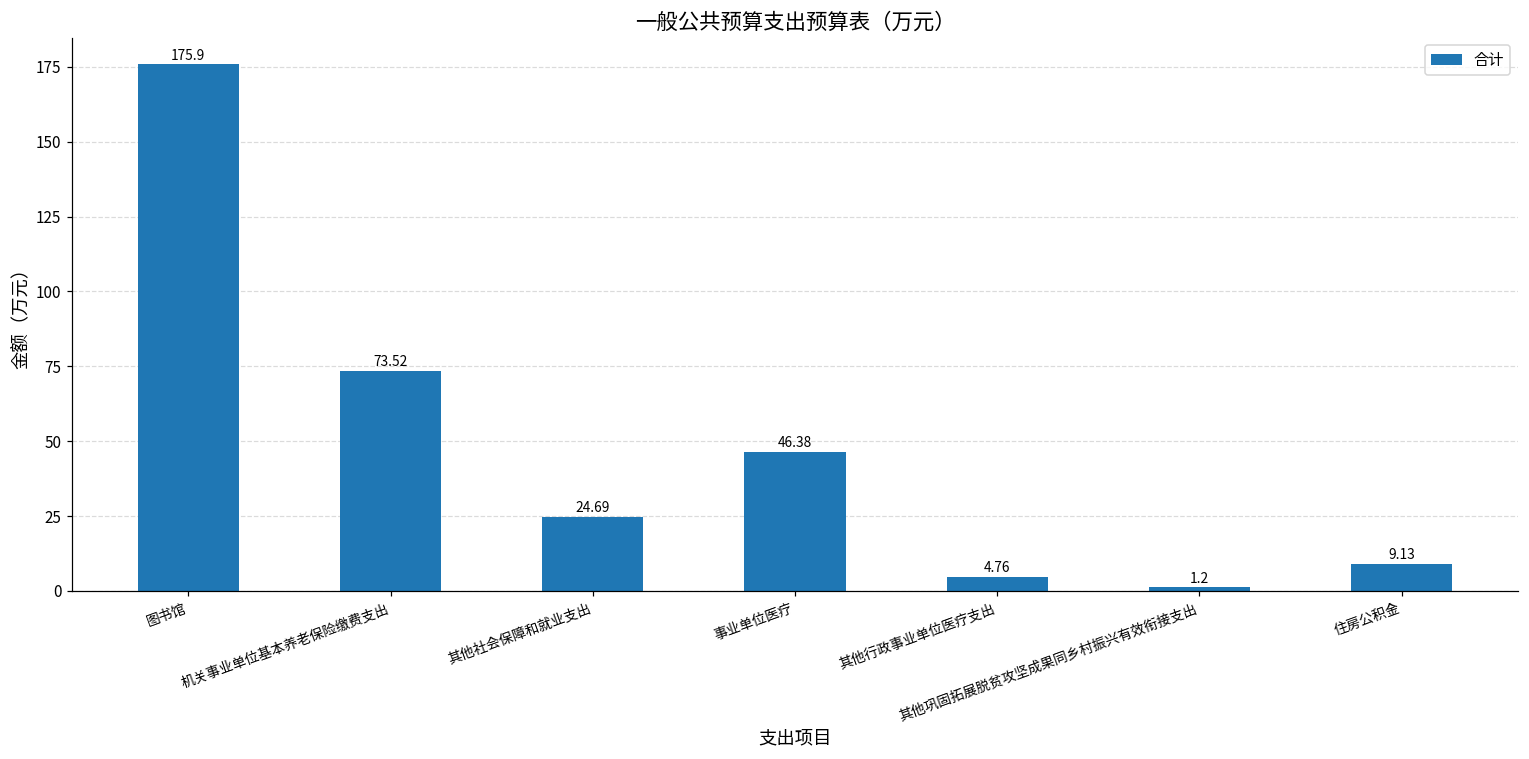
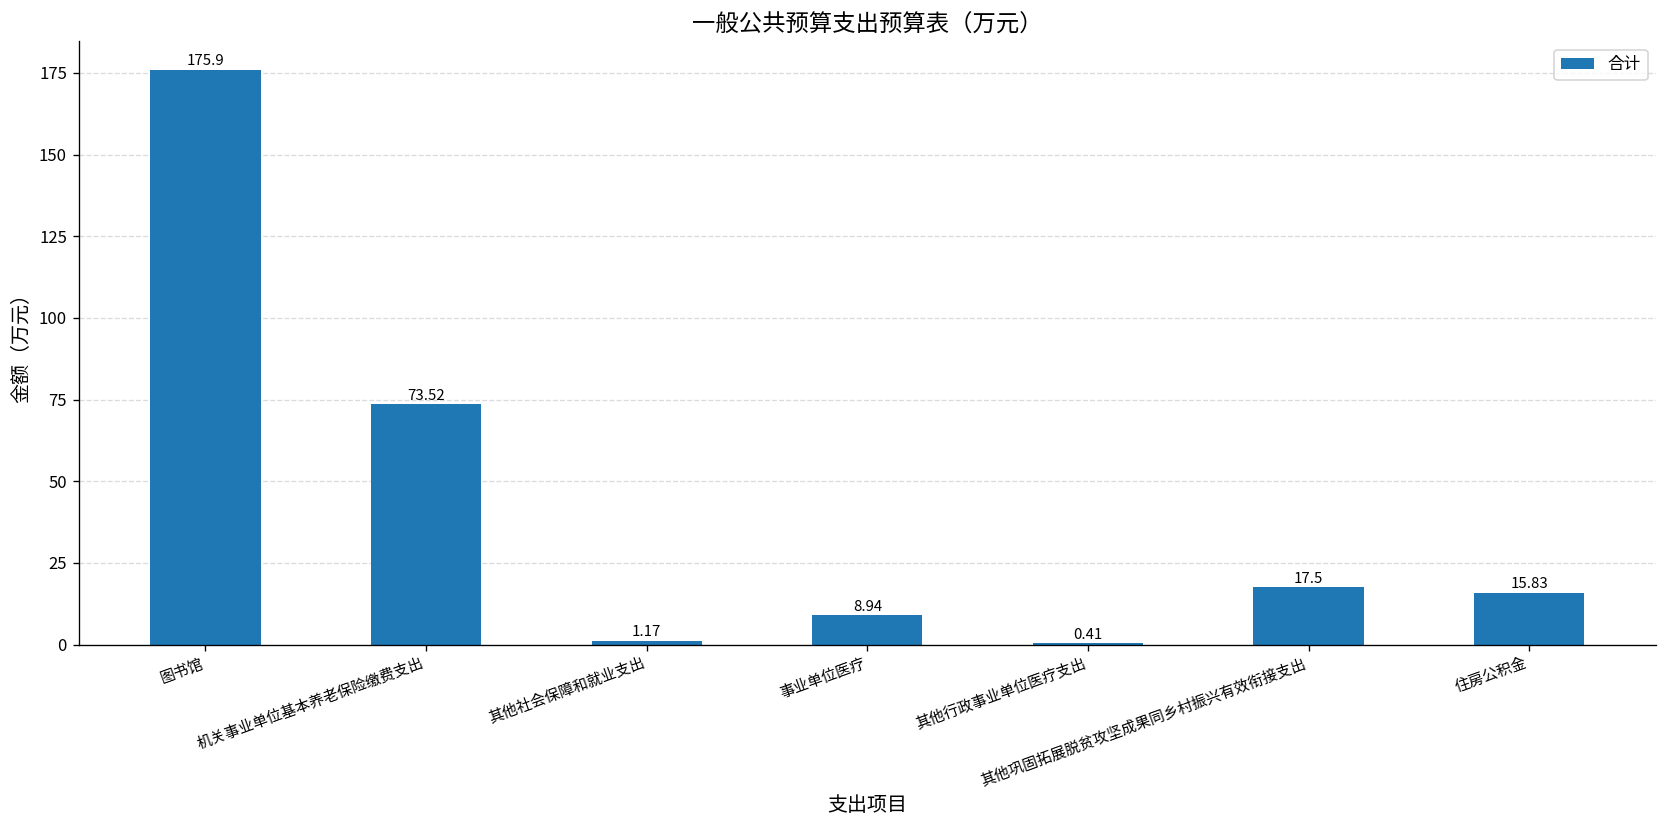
  {
    "图书馆": 175.9,
    "机关事业单位基本养老保险缴费支出": 73.52,
-   "其他社会保障和就业支出": 24.69,
-   "事业单位医疗": 46.38,
-   "其他行政事业单位医疗支出": 4.76,
-   "其他巩固拓展脱贫攻坚成果同乡村振兴有效衔接支出": 1.2,
-   "住房公积金": 9.13
+   "其他社会保障和就业支出": 1.17,
+   "事业单位医疗": 8.94,
+   "其他行政事业单位医疗支出": 0.41,
+   "其他巩固拓展脱贫攻坚成果同乡村振兴有效衔接支出": 17.5,
+   "住房公积金": 15.83
  }
